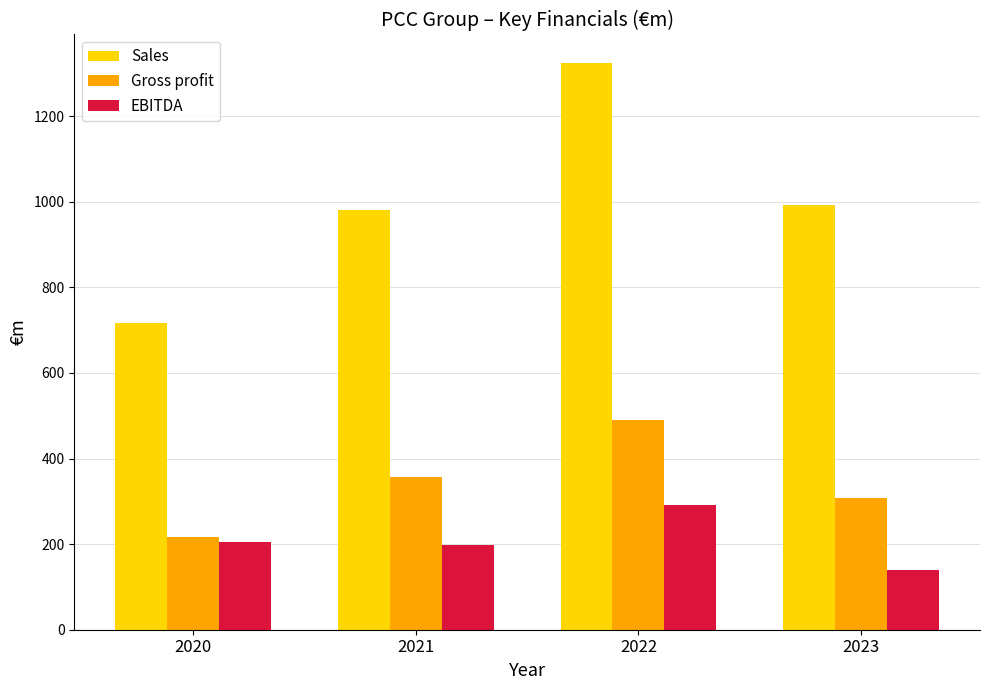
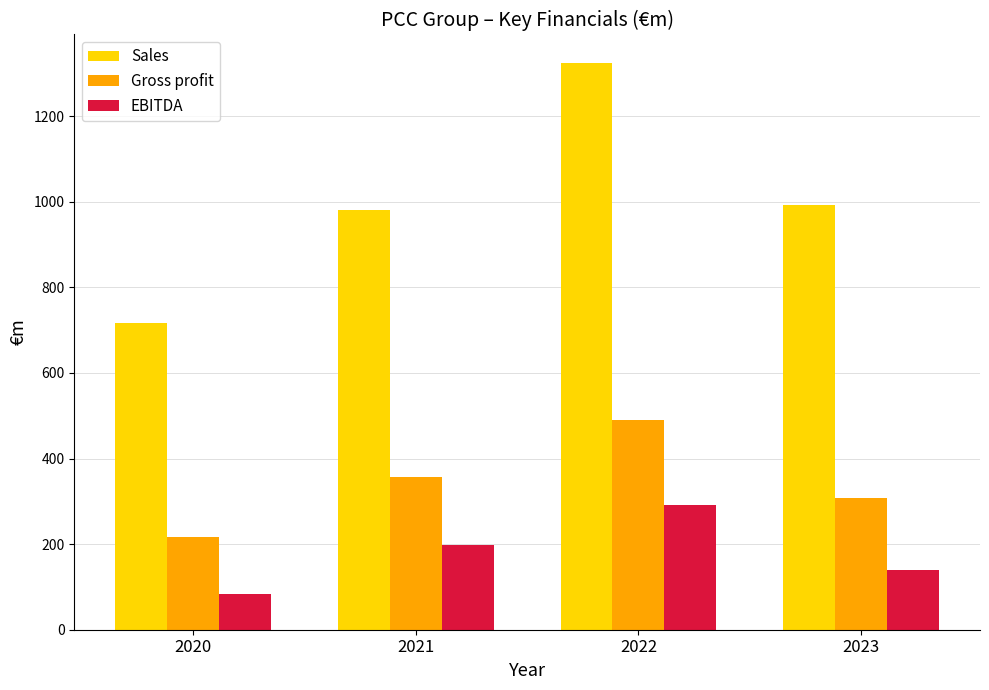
  {
    "EBITDA": {
-     "2020": 210,
+     "2020": 80,
      "2021": 200,
      "2022": 290,
      "2023": 140
    }
  }
